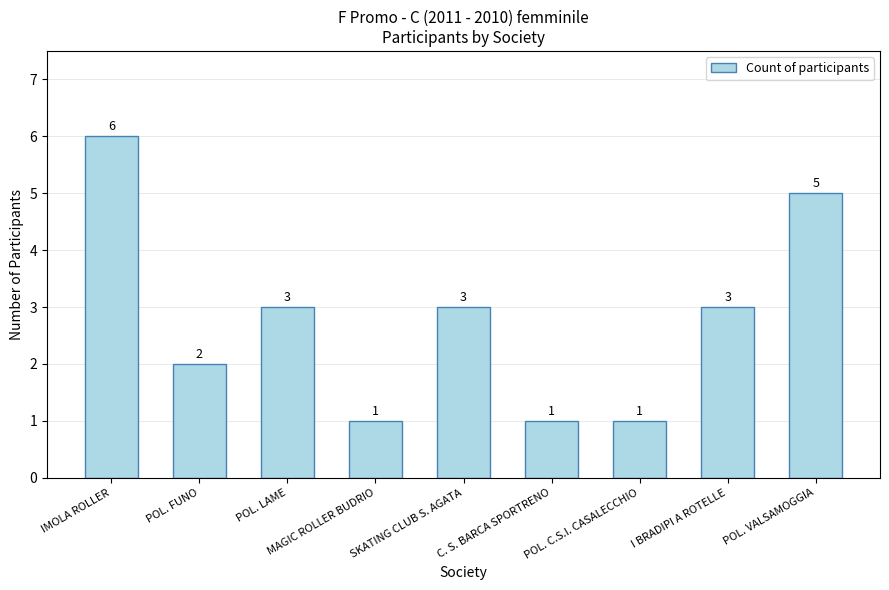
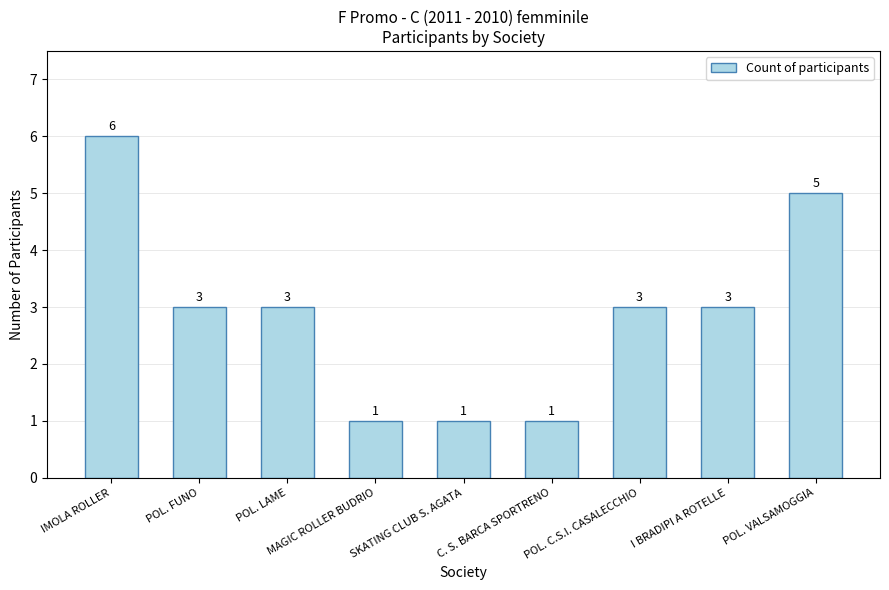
  {
    "IMOLA ROLLER": 6,
-   "POL. FUNO": 2,
+   "POL. FUNO": 3,
    "POL. LAME": 3,
    "MAGIC ROLLER BUDRIO": 1,
-   "SKATING CLUB S. AGATA": 3,
+   "SKATING CLUB S. AGATA": 1,
    "C. S. BARCA SPORTRENO": 1,
-   "POL. C.S.I. CASALECCHIO": 1,
+   "POL. C.S.I. CASALECCHIO": 3,
    "I BRADIPI A ROTELLE": 3,
    "POL. VALSAMOGGIA": 5
  }
